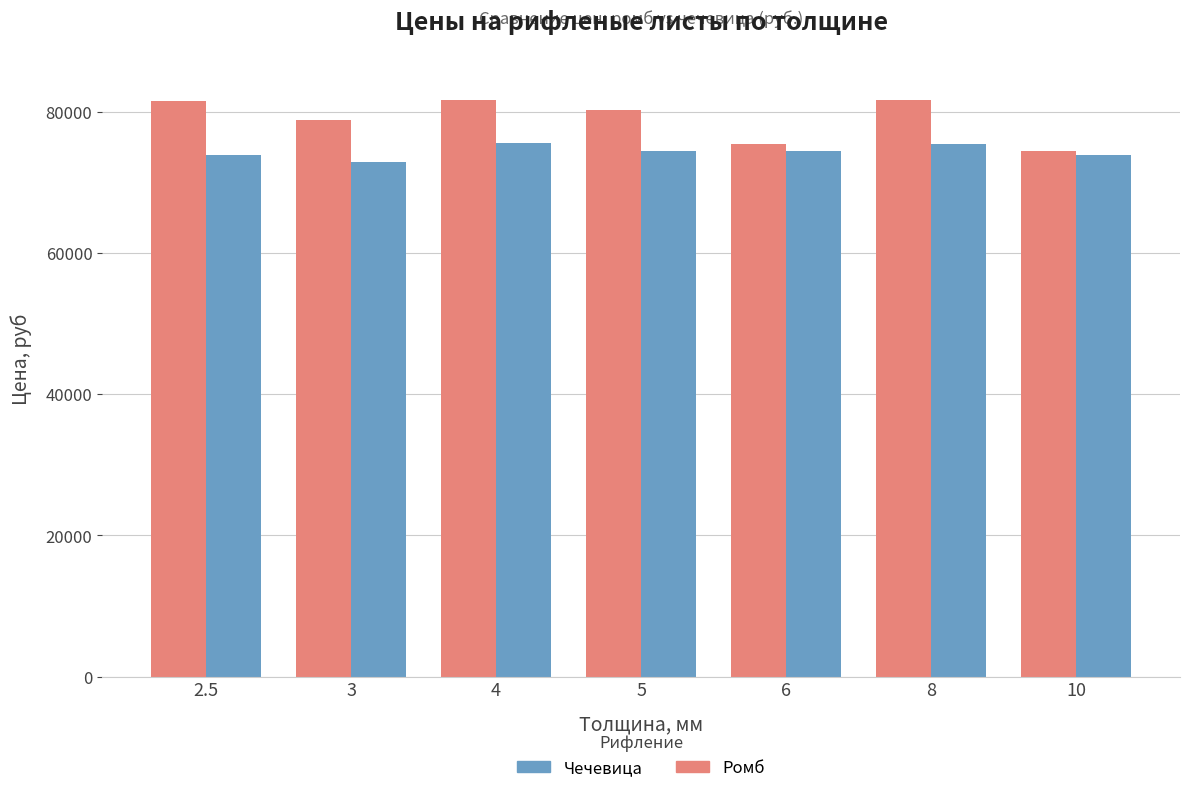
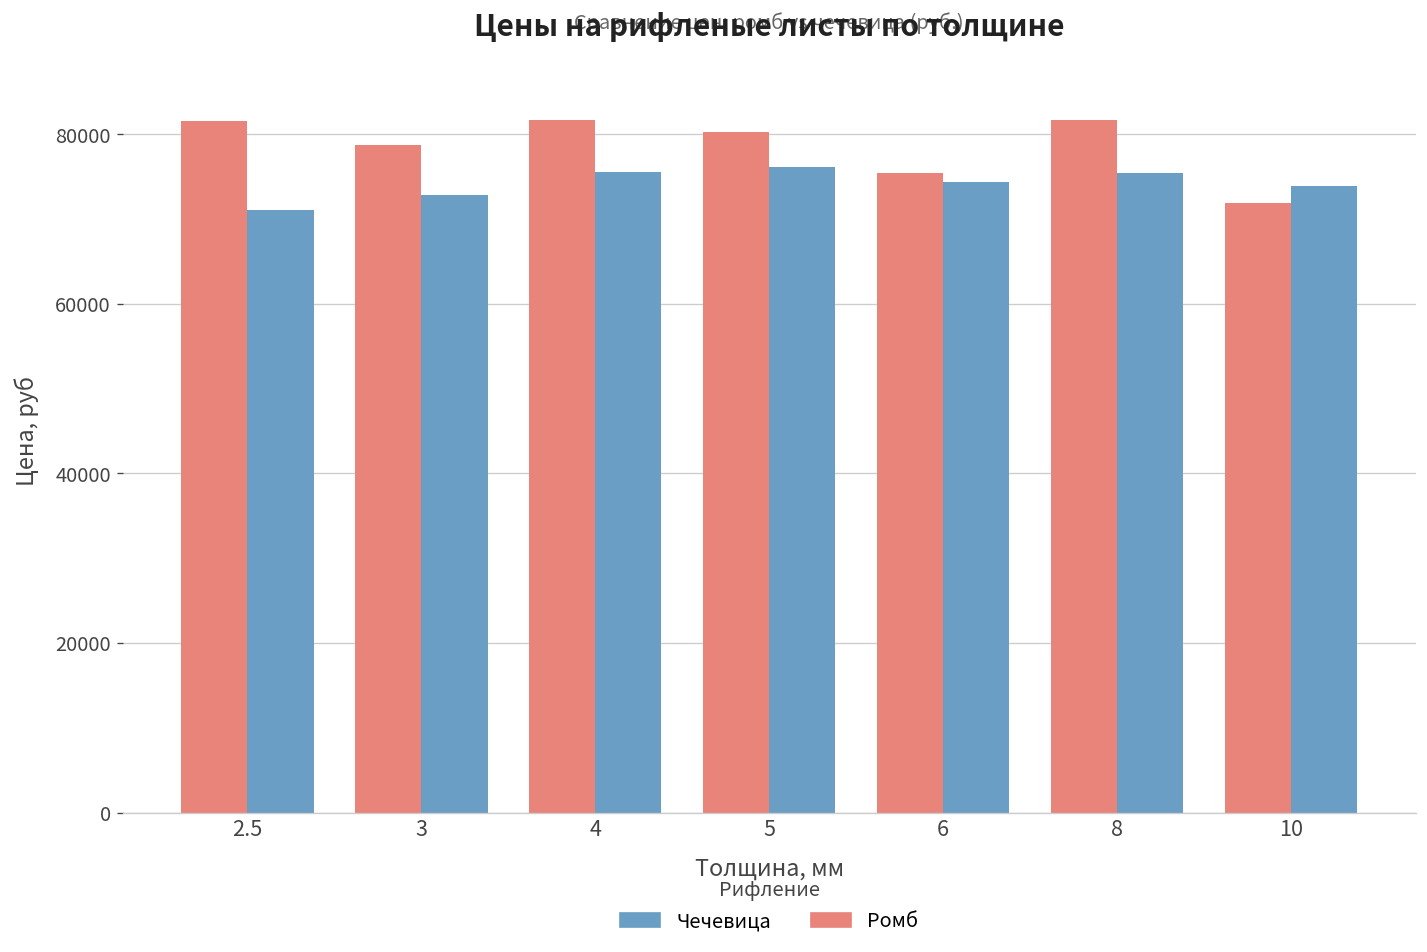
  {
    "Ромб": {
      "2.5": 82000,
      "3": 79000,
      "4": 82000,
      "5": 80000,
      "6": 75000,
      "8": 82000,
-     "10": 74000
+     "10": 72000
    },
    "Чечевица": {
-     "2.5": 74000,
+     "2.5": 71000,
      "3": 73000,
      "4": 76000,
-     "5": 74000,
+     "5": 76000,
      "6": 74000,
      "8": 75000,
      "10": 74000
    }
  }
